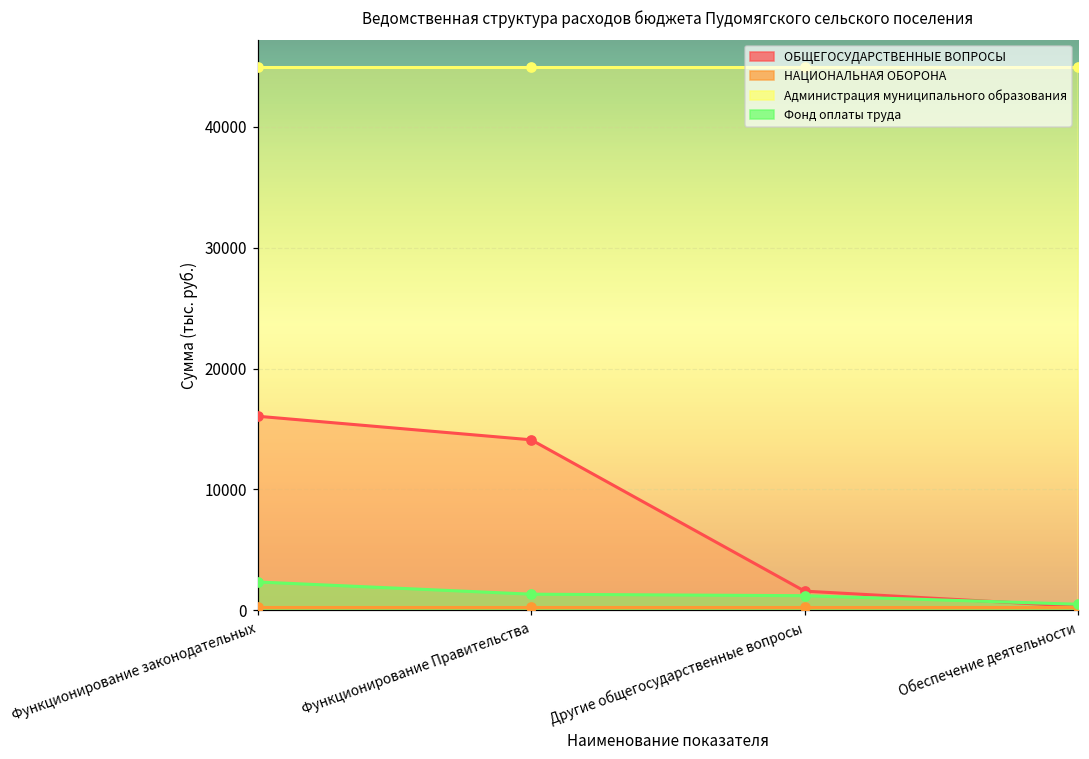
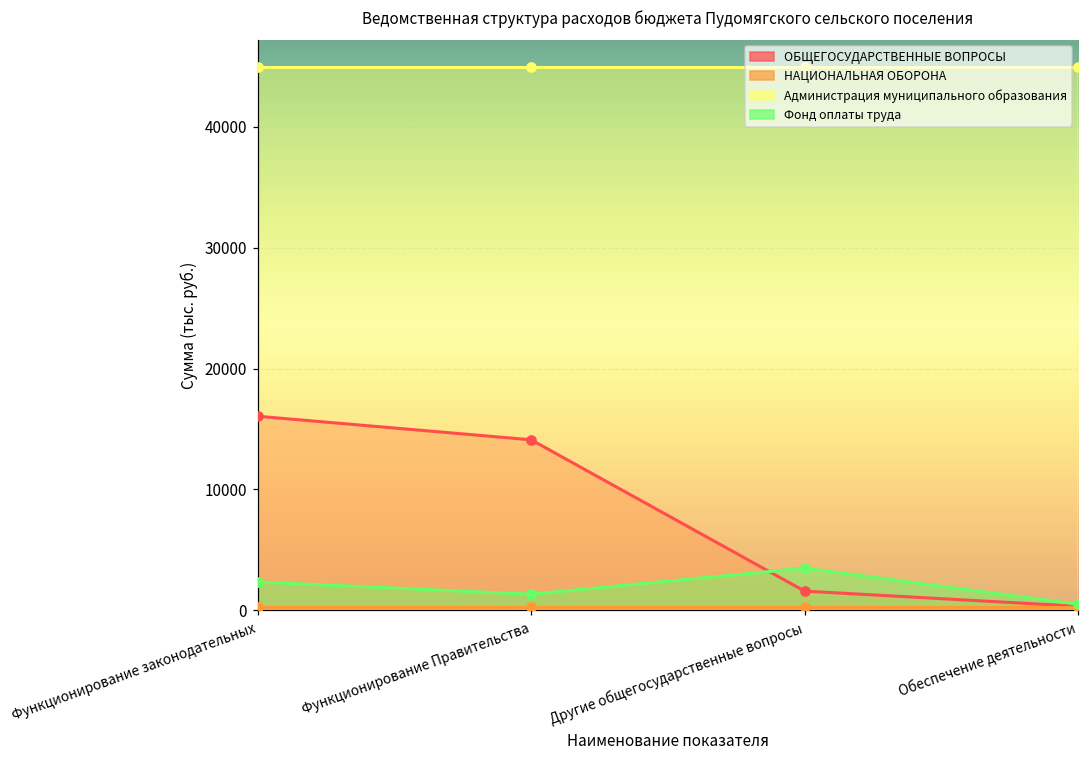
  {
    "Администрация муниципального образования": {
      "Функционирование законодательных": 44900,
      "Функционирование Правительства": 44900,
      "Обеспечение деятельности": 44900
    },
    "Фонд оплаты труда": {
      "Функционирование законодательных": 2400,
      "Функционирование Правительства": 1300,
-     "Другие общегосударственные вопросы": 1200
+     "Другие общегосударственные вопросы": 3500
    }
  }
